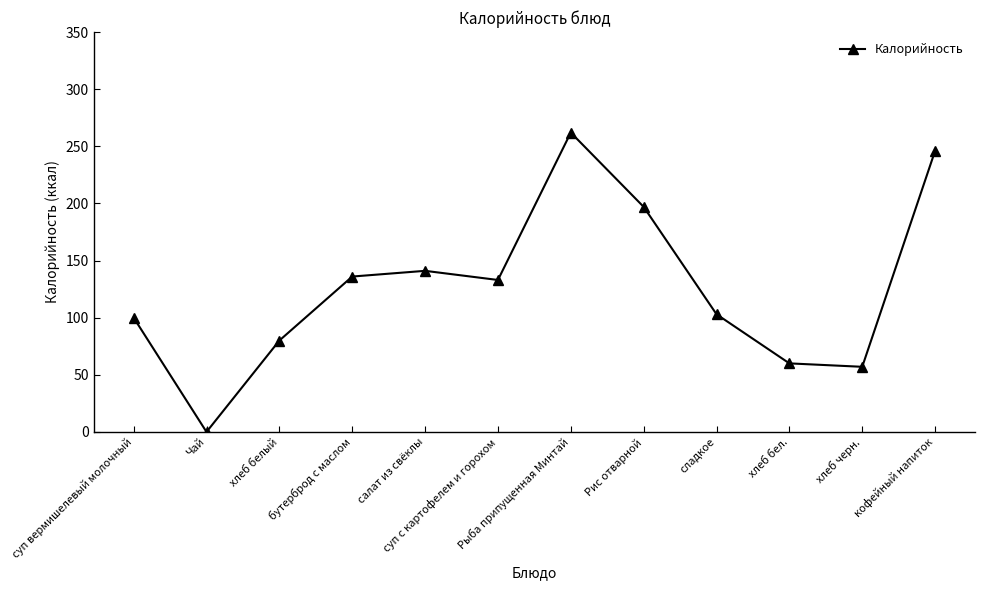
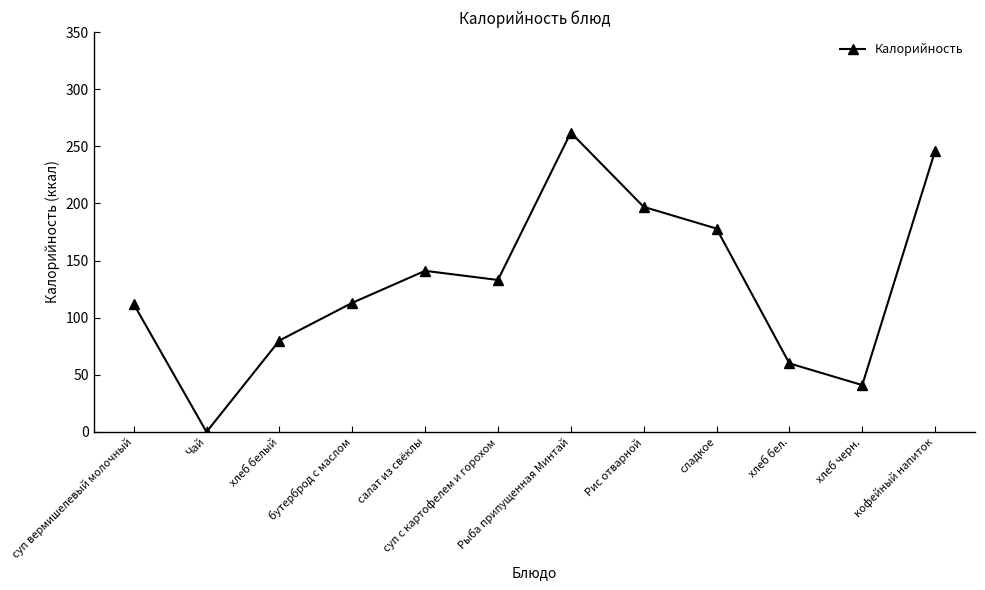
  {
-   "суп вермишелевый молочный": 100,
+   "суп вермишелевый молочный": 112,
    "Чай": 0,
    "хлеб белый": 80,
-   "бутерброд с маслом": 136,
+   "бутерброд с маслом": 113,
    "салат из свёклы": 141,
    "суп с картофелем и горохом": 133,
    "Рыба припущенная Минтай": 262,
    "Рис отварной": 197,
-   "сладкое": 103,
+   "сладкое": 178,
    "хлеб бел.": 60,
-   "хлеб черн.": 57,
+   "хлеб черн.": 41,
    "кофейный напиток": 246
  }
